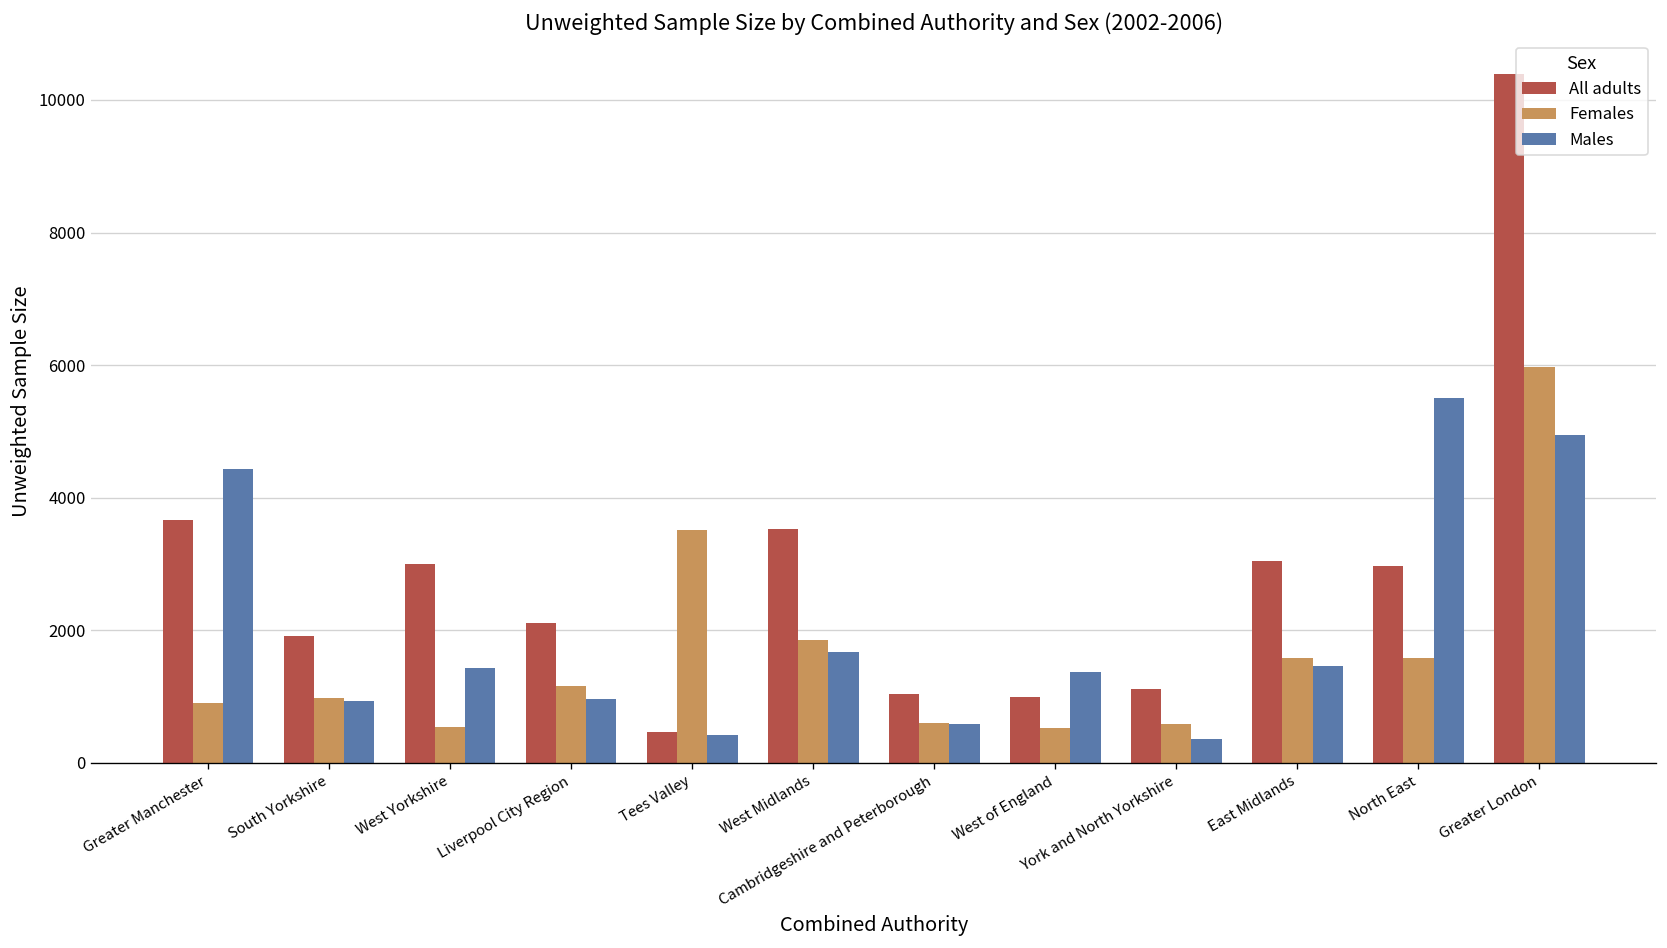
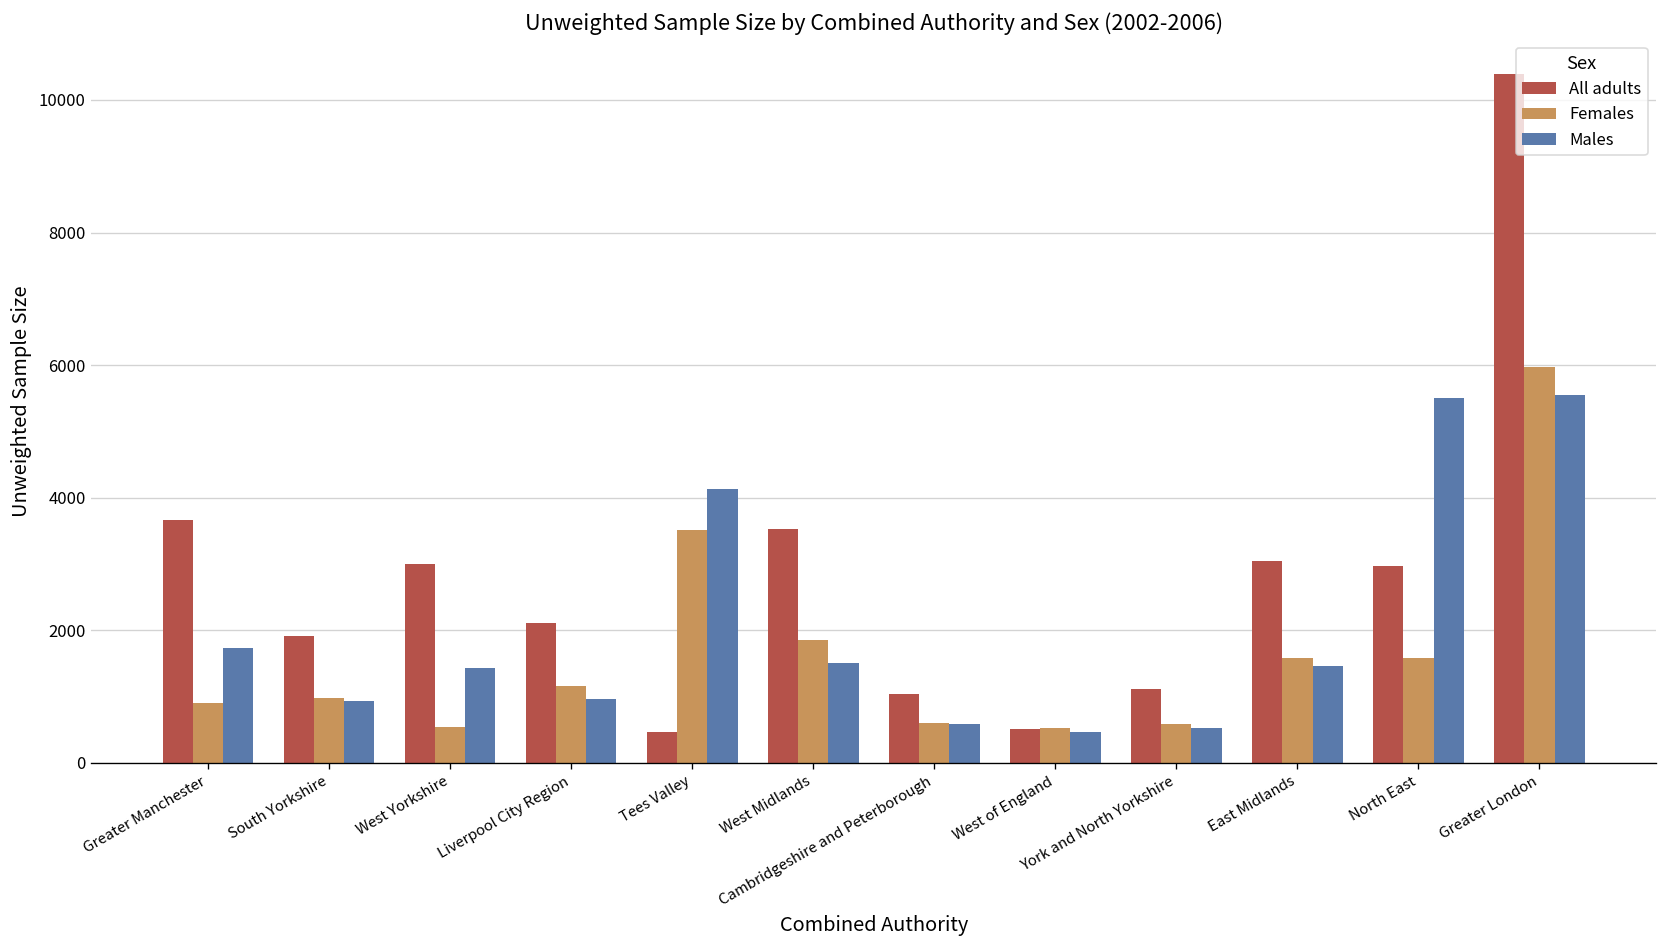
  {
    "All adults": {
      "Greater Manchester": 3700,
      "South Yorkshire": 1900,
      "West Yorkshire": 3000,
      "Liverpool City Region": 2100,
      "Tees Valley": 500,
      "West Midlands": 3500,
      "Cambridgeshire and Peterborough": 1000,
-     "West of England": 1000,
+     "West of England": 500,
      "York and North Yorkshire": 1100,
      "East Midlands": 3000,
      "North East": 3000,
      "Greater London": 10400
    },
    "Females": {
      "Greater Manchester": 900,
      "South Yorkshire": 1000,
      "West Yorkshire": 500,
      "Liverpool City Region": 1200,
      "Tees Valley": 3500,
      "West Midlands": 1800,
      "Cambridgeshire and Peterborough": 600,
      "West of England": 500,
      "York and North Yorkshire": 600,
      "East Midlands": 1600,
      "North East": 1600,
      "Greater London": 6000
    },
    "Males": {
-     "Greater Manchester": 4400,
+     "Greater Manchester": 1700,
      "South Yorkshire": 900,
      "West Yorkshire": 1400,
      "Liverpool City Region": 1000,
-     "Tees Valley": 400,
-     "West Midlands": 1700,
+     "Tees Valley": 4100,
+     "West Midlands": 1500,
      "Cambridgeshire and Peterborough": 600,
-     "West of England": 1400,
-     "York and North Yorkshire": 400,
+     "West of England": 500,
+     "York and North Yorkshire": 500,
      "East Midlands": 1500,
      "North East": 5500,
-     "Greater London": 4900
+     "Greater London": 5600
    }
  }
